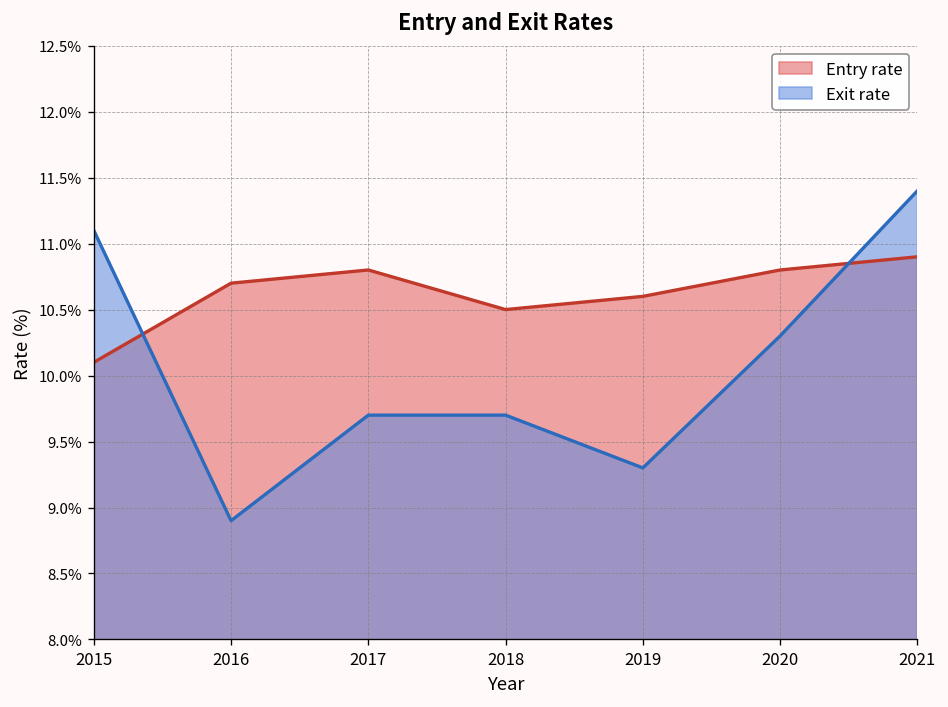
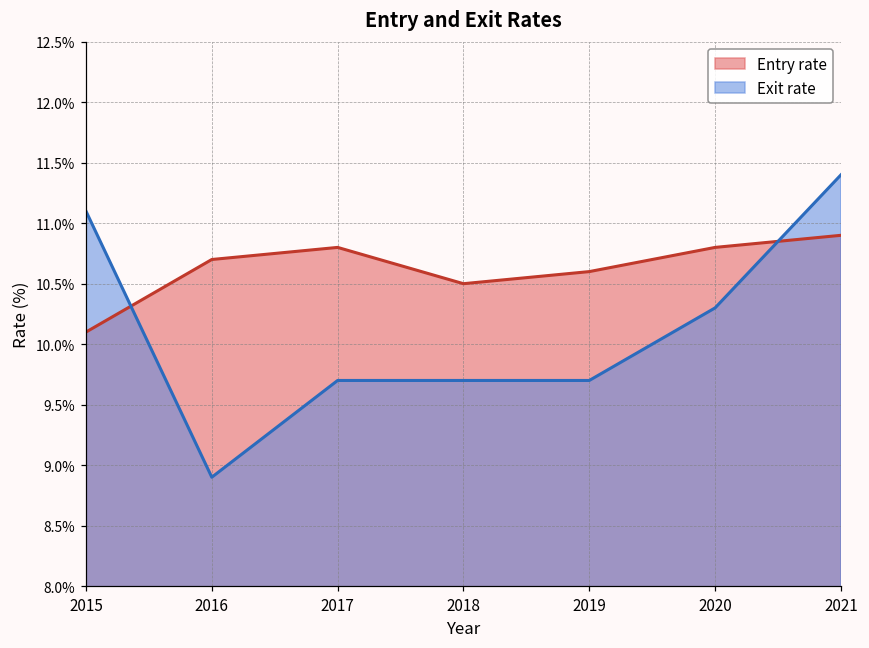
  {
    "Entry rate": {
      "2015": "10.1%",
      "2016": "10.7%",
      "2017": "10.8%",
      "2018": "10.5%",
      "2019": "10.6%",
      "2020": "10.8%",
      "2021": "10.9%"
    },
    "Exit rate": {
      "2015": "11.1%",
      "2016": "8.9%",
      "2017": "9.7%",
      "2018": "9.7%",
-     "2019": "9.3%",
+     "2019": "9.7%",
      "2020": "10.3%",
      "2021": "11.4%"
    }
  }
